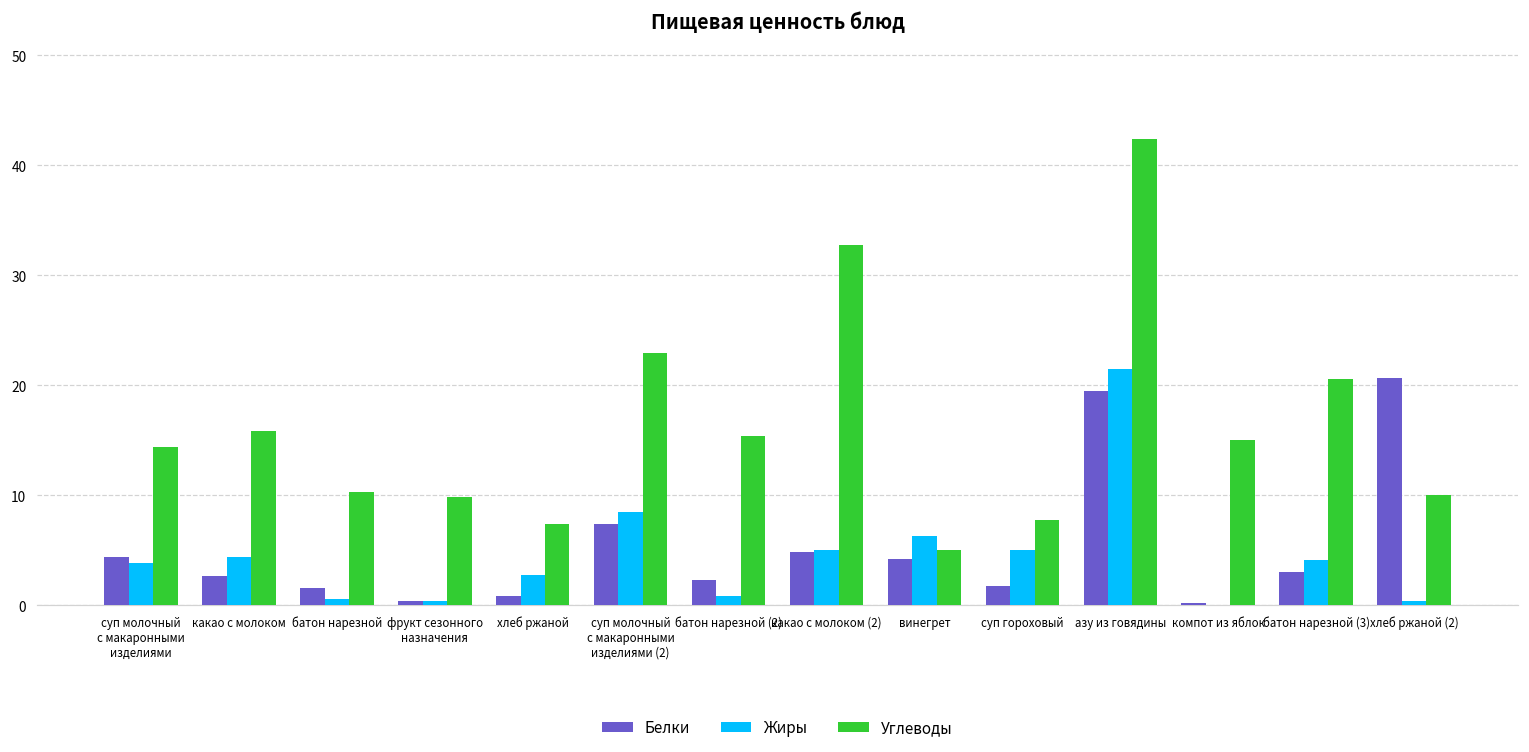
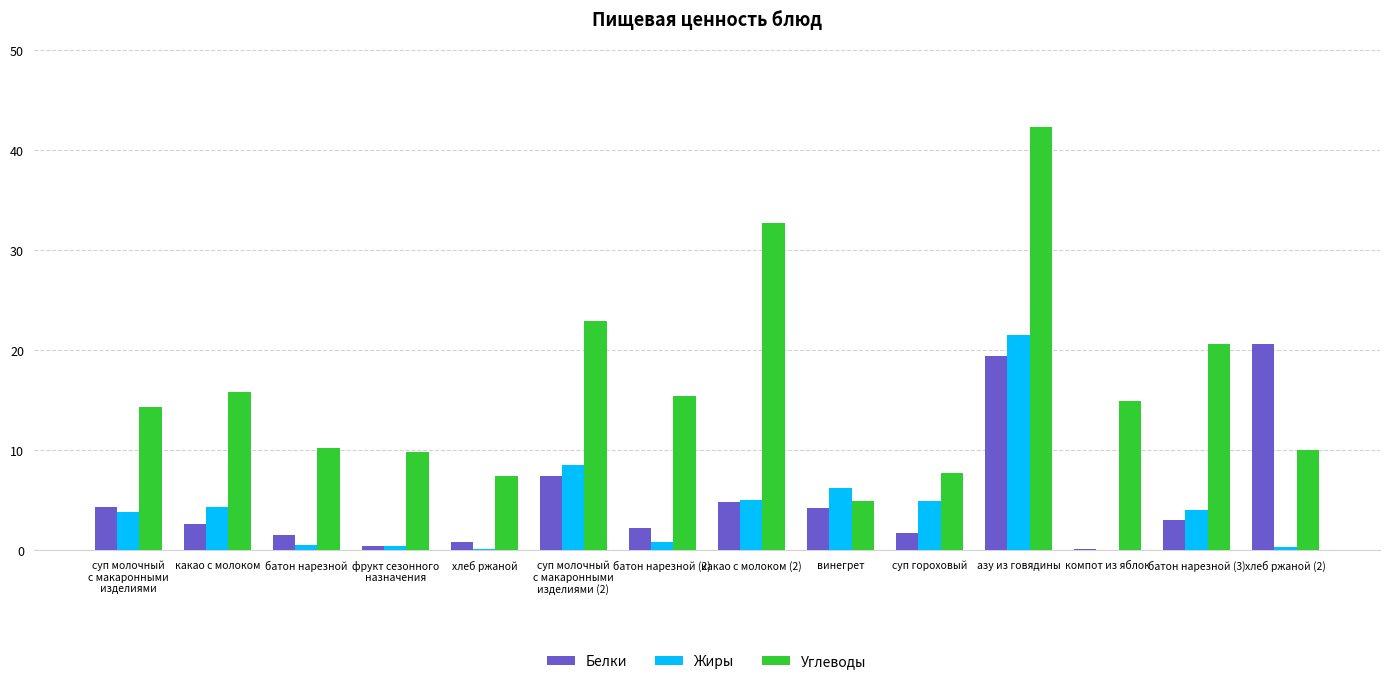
  {
    "Белки": {
      "суп молочный с макаронными изделиями": 4,
      "какао с молоком": 3,
      "батон нарезной": 2,
      "фрукт сезонного назначения": 0,
      "хлеб ржаной": 1,
      "суп молочный с макаронными изделиями (2)": 7,
      "батон нарезной (2)": 2,
      "какао с молоком (2)": 5,
      "винегрет": 4,
      "суп гороховый": 2,
      "азу из говядины": 19,
      "батон нарезной (3)": 3,
      "хлеб ржаной (2)": 21
    },
    "Жиры": {
      "суп молочный с макаронными изделиями": 4,
      "какао с молоком": 4,
      "батон нарезной": 1,
      "фрукт сезонного назначения": 0,
-     "хлеб ржаной": 3,
+     "хлеб ржаной": 0,
      "суп молочный с макаронными изделиями (2)": 9,
      "батон нарезной (2)": 1,
      "какао с молоком (2)": 5,
      "винегрет": 6,
      "суп гороховый": 5,
      "азу из говядины": 22,
      "компот из яблок": 0,
      "батон нарезной (3)": 4,
      "хлеб ржаной (2)": 0
    },
    "Углеводы": {
      "суп молочный с макаронными изделиями": 14,
      "какао с молоком": 16,
      "батон нарезной": 10,
      "фрукт сезонного назначения": 10,
      "хлеб ржаной": 7,
      "суп молочный с макаронными изделиями (2)": 23,
      "батон нарезной (2)": 15,
      "какао с молоком (2)": 33,
      "винегрет": 5,
      "суп гороховый": 8,
      "азу из говядины": 42,
      "компот из яблок": 15,
      "батон нарезной (3)": 21,
      "хлеб ржаной (2)": 10
    }
  }
